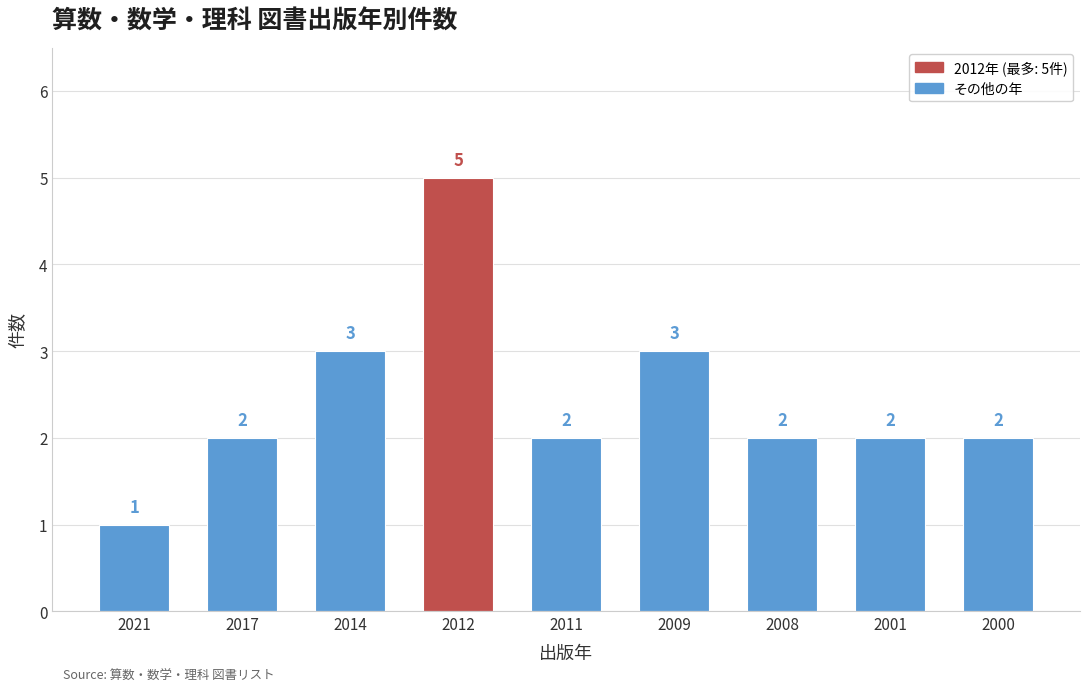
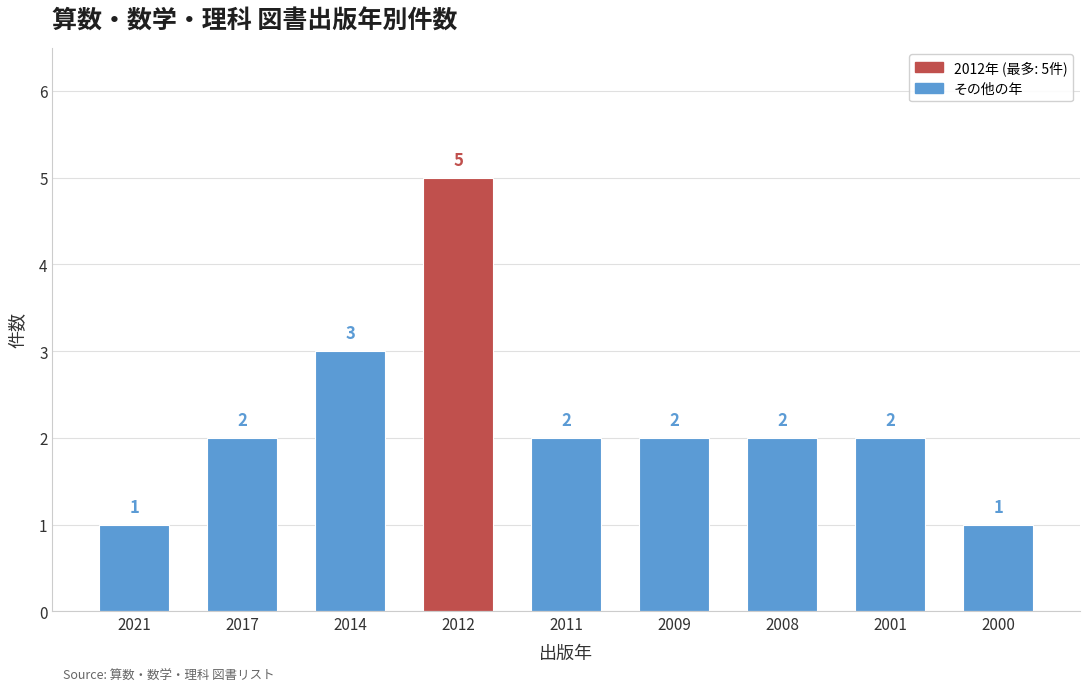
  {
    "2021": 1,
    "2017": 2,
    "2014": 3,
    "2012": 5,
    "2011": 2,
-   "2009": 3,
+   "2009": 2,
    "2008": 2,
    "2001": 2,
-   "2000": 2
+   "2000": 1
  }
